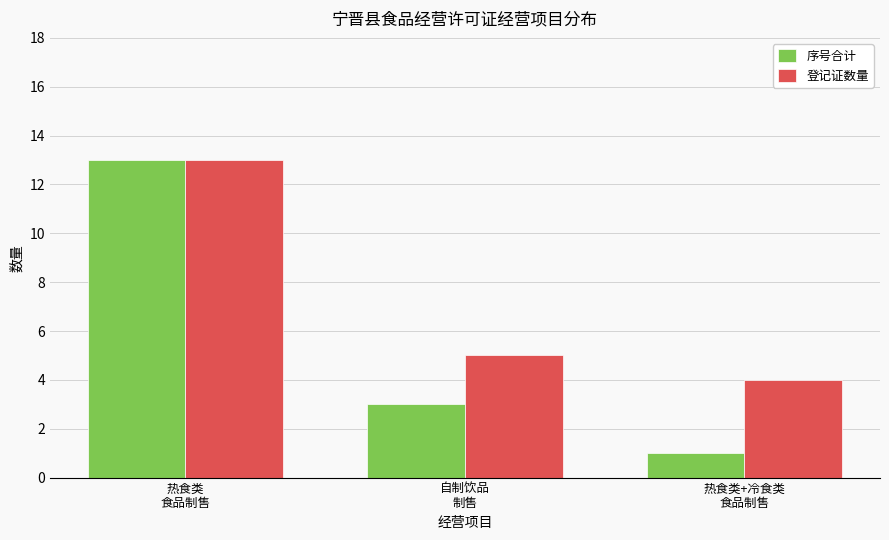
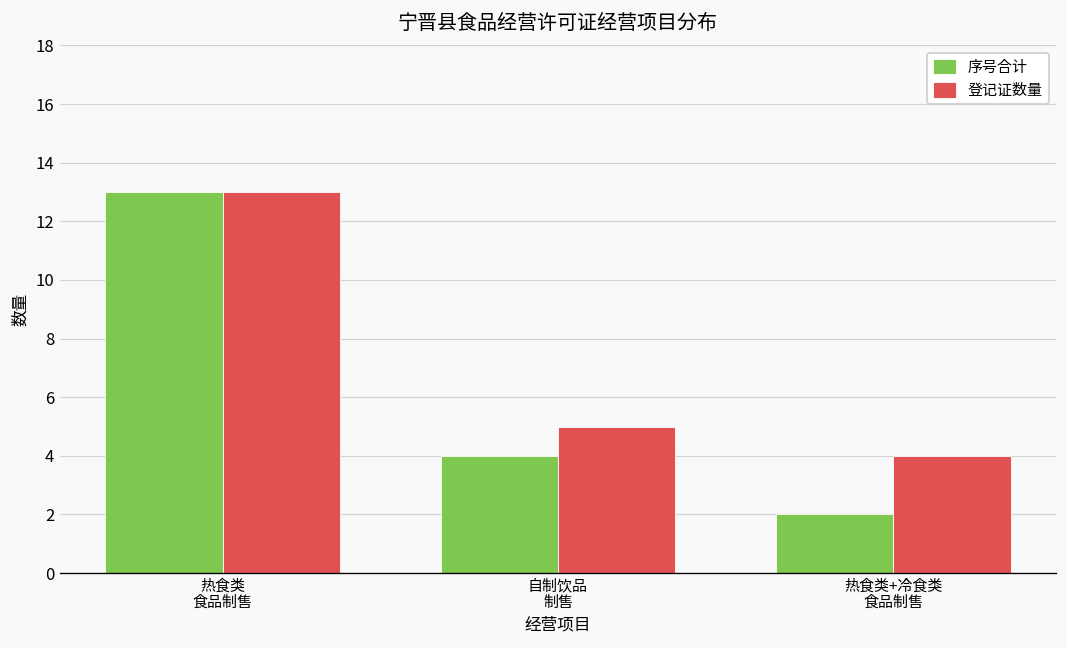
  {
    "序号合计": {
      "热食类 食品制售": 13,
-     "自制饮品 制售": 3,
-     "热食类+冷食类 食品制售": 1
+     "自制饮品 制售": 4,
+     "热食类+冷食类 食品制售": 2
    },
    "登记证数量": {
      "热食类 食品制售": 13,
      "自制饮品 制售": 5,
      "热食类+冷食类 食品制售": 4
    }
  }
